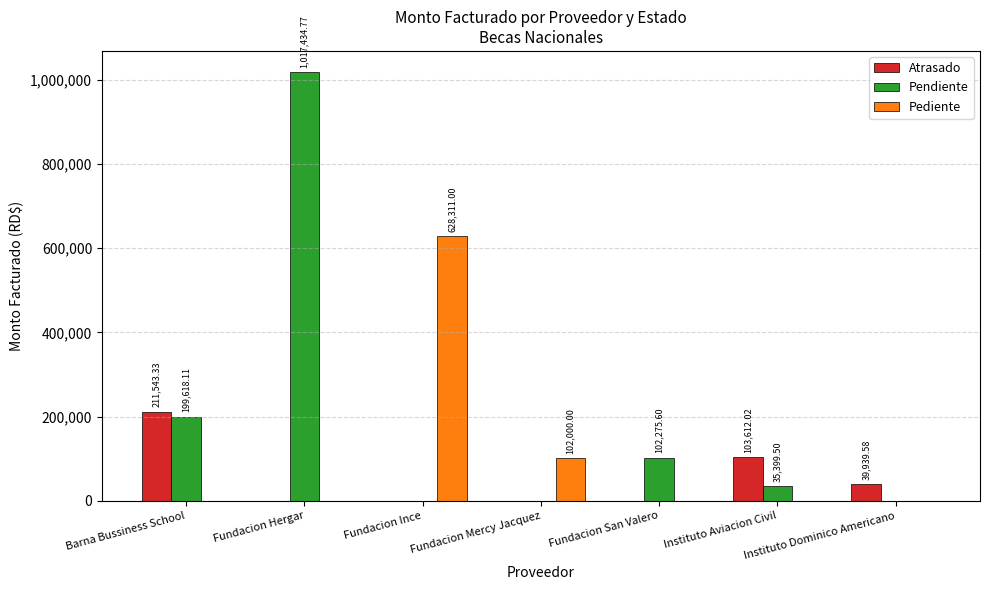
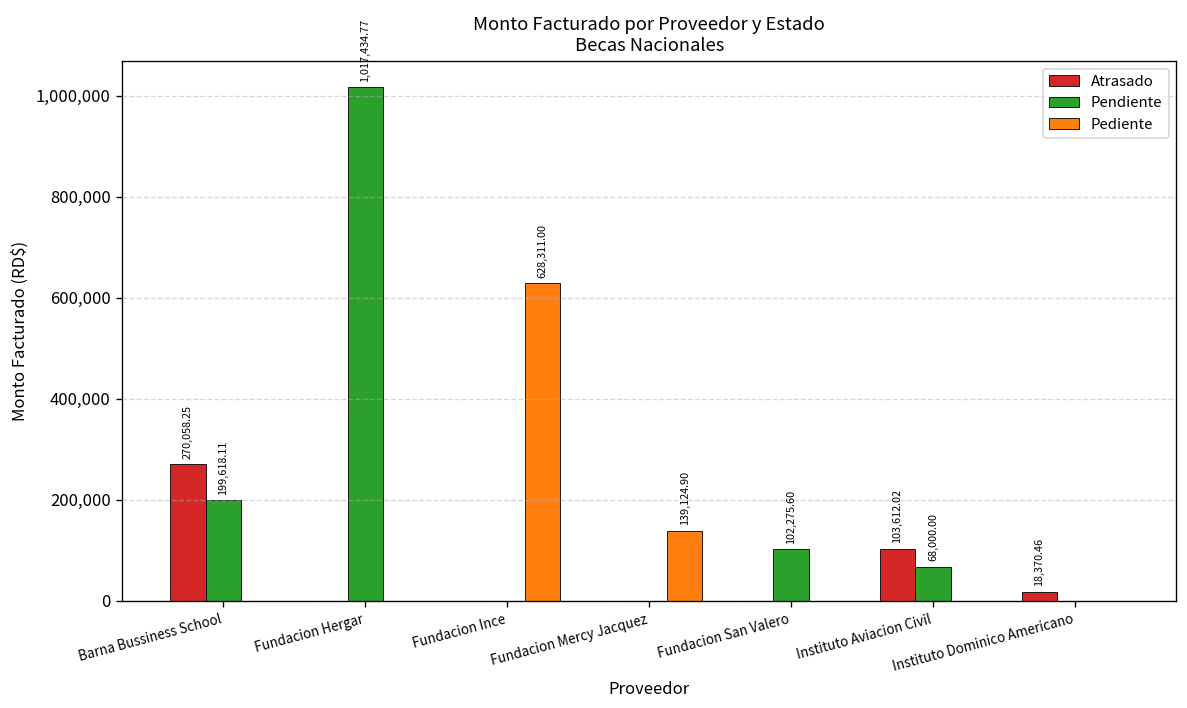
  {
    "Atrasado": {
-     "Barna Bussiness School": "211,543.33",
+     "Barna Bussiness School": "270,058.25",
      "Instituto Aviacion Civil": "103,612.02",
-     "Instituto Dominico Americano": "39,939.58"
+     "Instituto Dominico Americano": "18,370.46"
    },
    "Pendiente": {
      "Barna Bussiness School": "199,618.11",
      "Fundacion Hergar": "1,017,434.77",
      "Fundacion San Valero": "102,275.60",
-     "Instituto Aviacion Civil": "35,399.50"
+     "Instituto Aviacion Civil": "68,000.00"
    },
    "Pediente": {
      "Fundacion Ince": "628,311.00",
-     "Fundacion Mercy Jacquez": "102,000.00"
+     "Fundacion Mercy Jacquez": "139,124.90"
    }
  }
